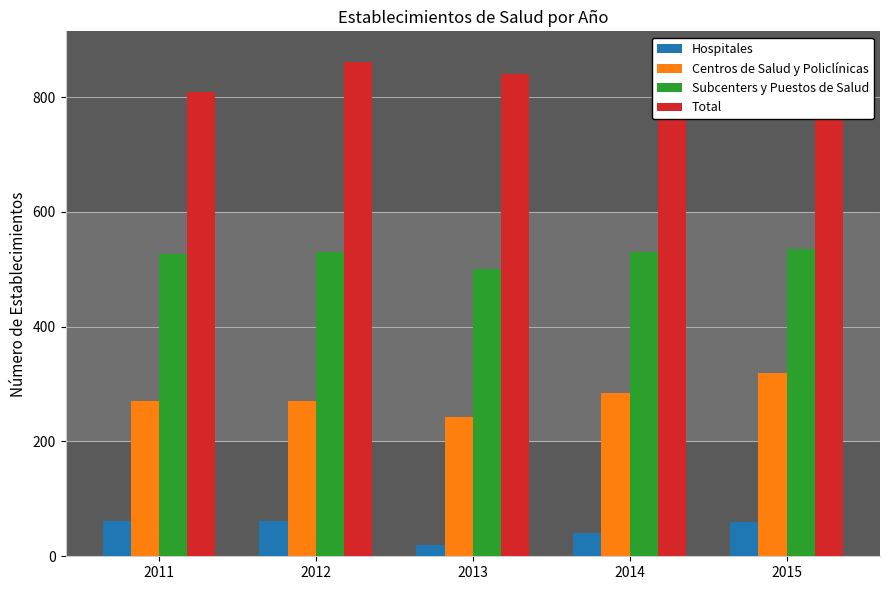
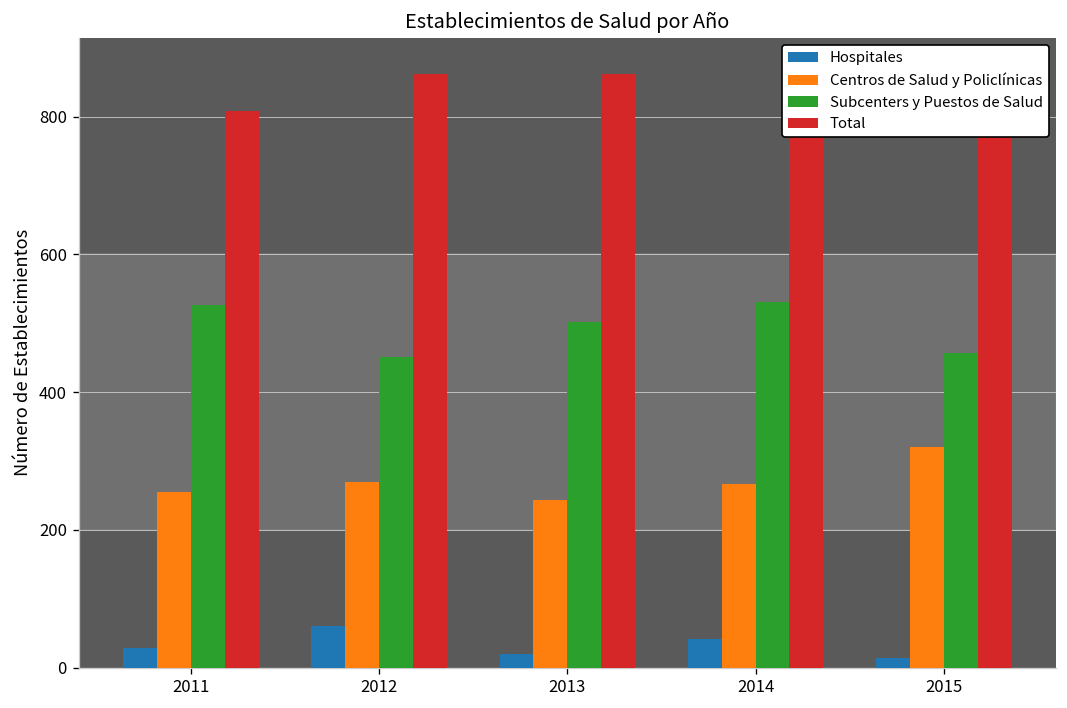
  {
    "Hospitales": {
-     "2011": 60,
+     "2011": 30,
      "2012": 60,
      "2013": 20,
      "2014": 40,
-     "2015": 60
+     "2015": 10
    },
    "Centros de Salud y Policlínicas": {
-     "2011": 270,
+     "2011": 260,
      "2012": 270,
      "2013": 240,
-     "2014": 290,
+     "2014": 270,
      "2015": 320
    },
    "Subcenters y Puestos de Salud": {
      "2011": 530,
-     "2012": 530,
+     "2012": 450,
      "2013": 500,
      "2014": 530,
-     "2015": 540
+     "2015": 460
    },
    "Total": {
      "2011": 810,
      "2012": 860,
-     "2013": 840
+     "2013": 860
    }
  }
